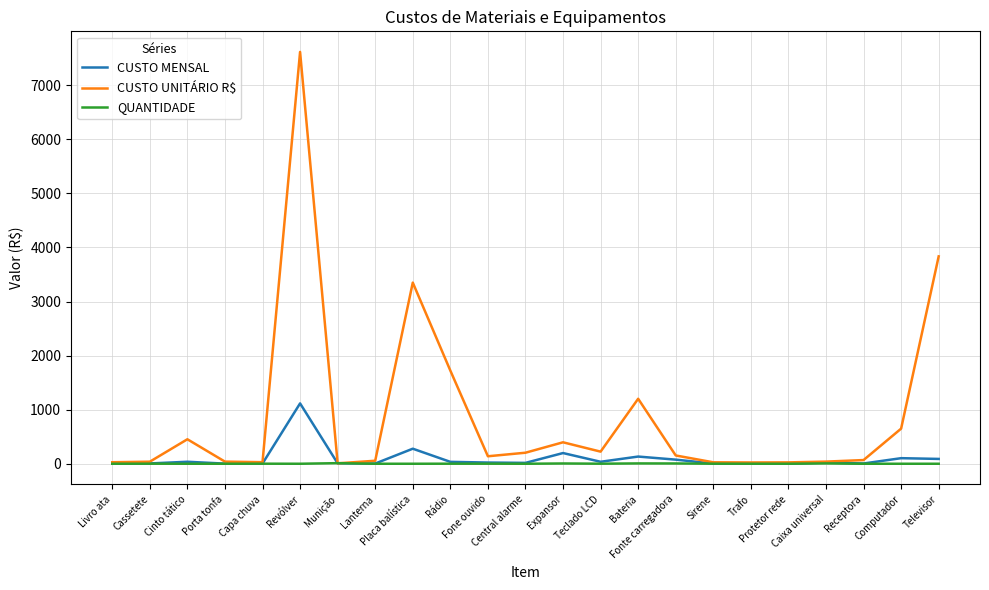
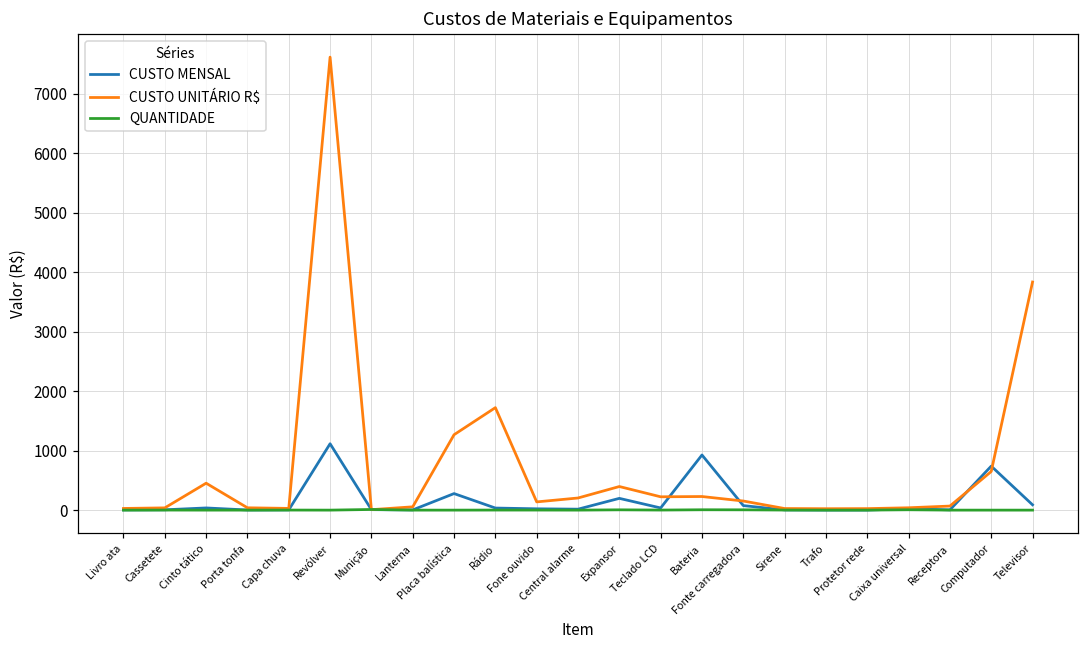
  {
    "CUSTO MENSAL": {
      "Revólver": 1100,
      "Placa balística": 300,
      "Expansor": 200,
-     "Bateria": 100,
+     "Bateria": 900,
      "Fonte carregadora": 100,
-     "Computador": 100,
+     "Computador": 700,
      "Televisor": 100
    },
    "CUSTO UNITÁRIO R$": {
      "Cinto tático": 500,
      "Revólver": 7600,
      "Lanterna": 100,
-     "Placa balística": 3400,
+     "Placa balística": 1300,
      "Rádio": 1700,
      "Fone ouvido": 100,
      "Central alarme": 200,
      "Expansor": 400,
      "Teclado LCD": 200,
-     "Bateria": 1200,
+     "Bateria": 200,
      "Fonte carregadora": 200,
      "Receptora": 100,
      "Computador": 700,
      "Televisor": 3800
    },
    "QUANTIDADE": {
      "Revólver": 0,
      "Placa balística": 0,
      "Expansor": 0,
      "Bateria": 0,
      "Fonte carregadora": 0,
      "Computador": 0,
      "Televisor": 0
    }
  }
